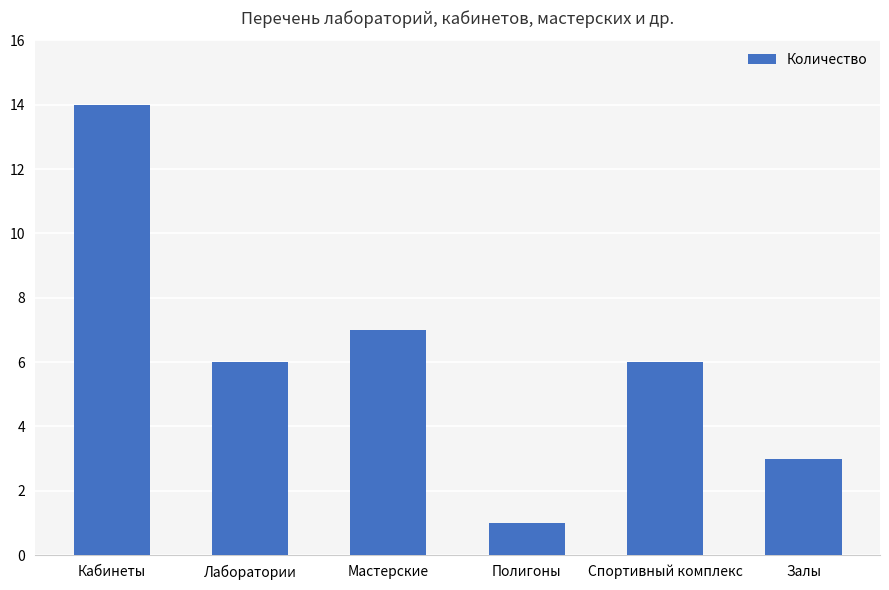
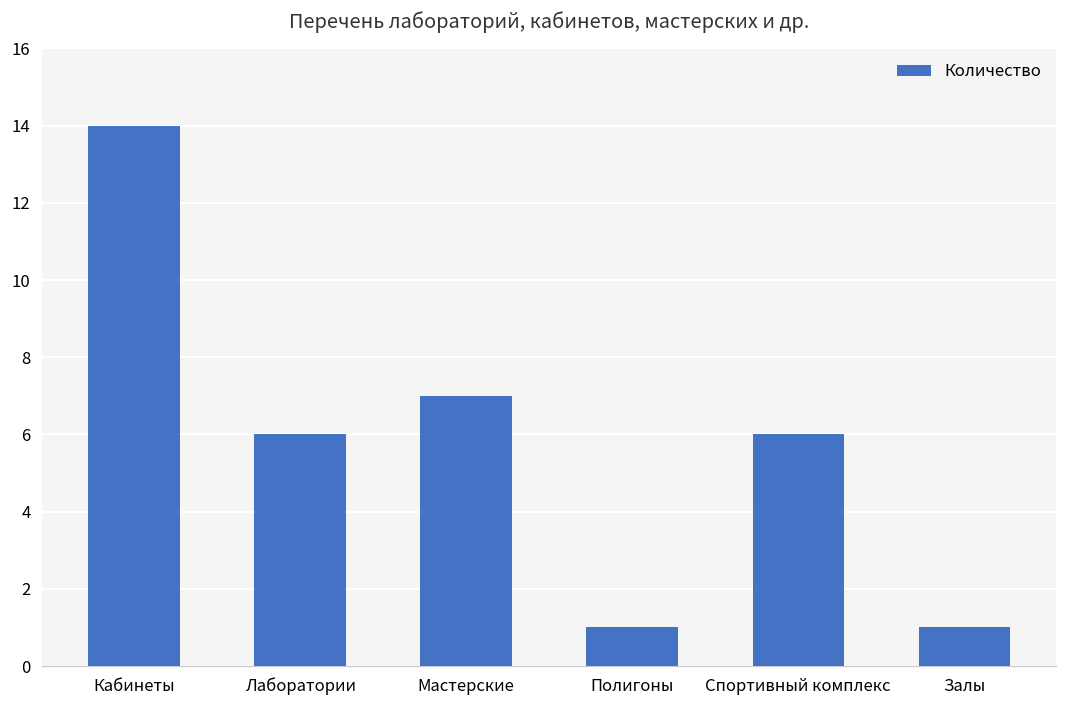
  {
    "Кабинеты": 14,
    "Лаборатории": 6,
    "Мастерские": 7,
    "Полигоны": 1,
    "Спортивный комплекс": 6,
-   "Залы": 3
+   "Залы": 1
  }
